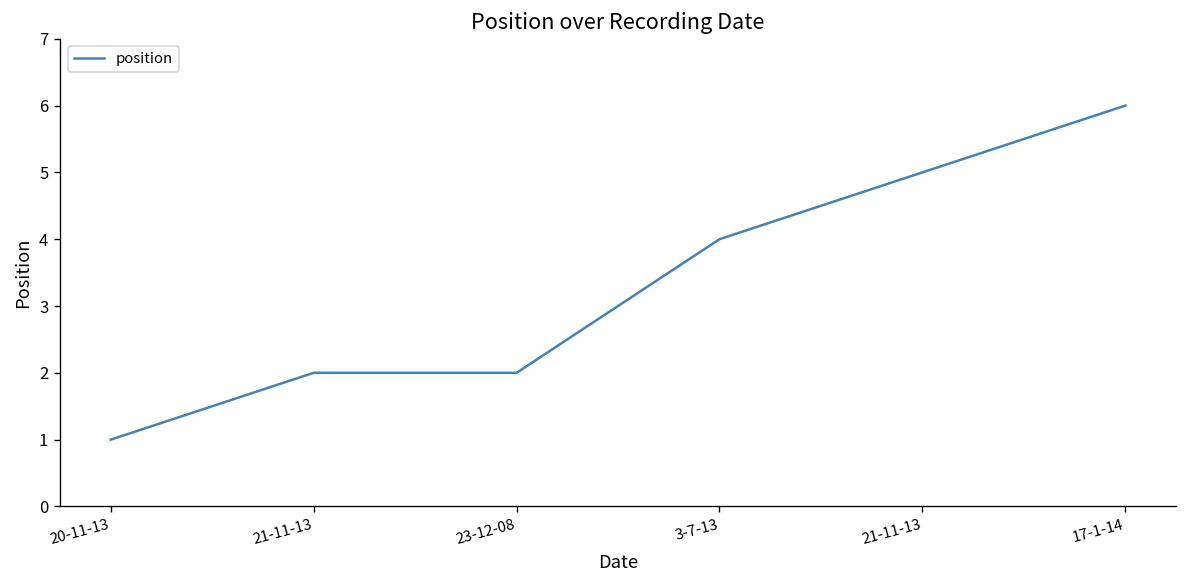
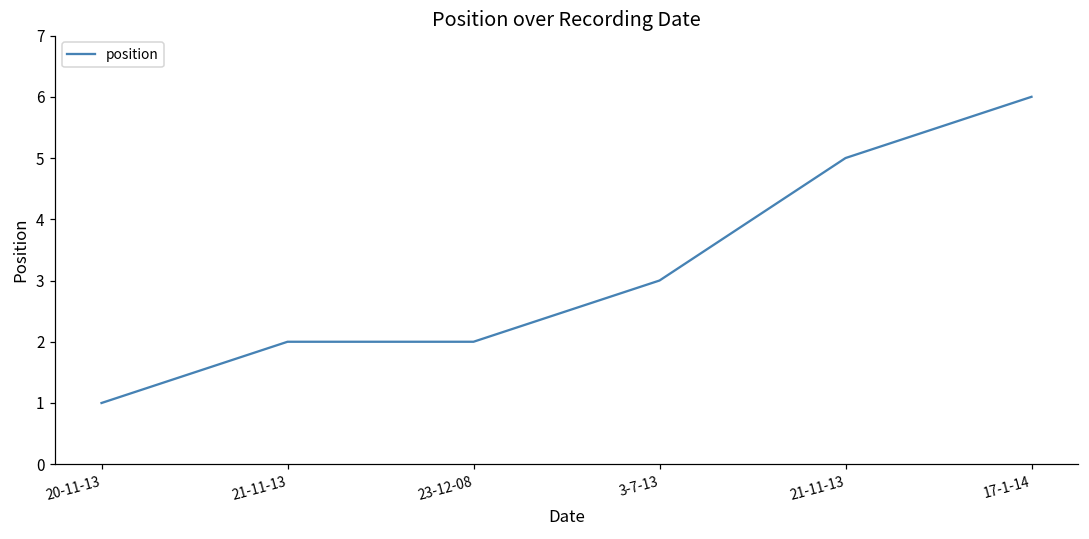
  {
    "20-11-13": 1,
    "23-12-08": 2,
-   "3-7-13": 4,
+   "3-7-13": 3,
    "17-1-14": 6
  }
